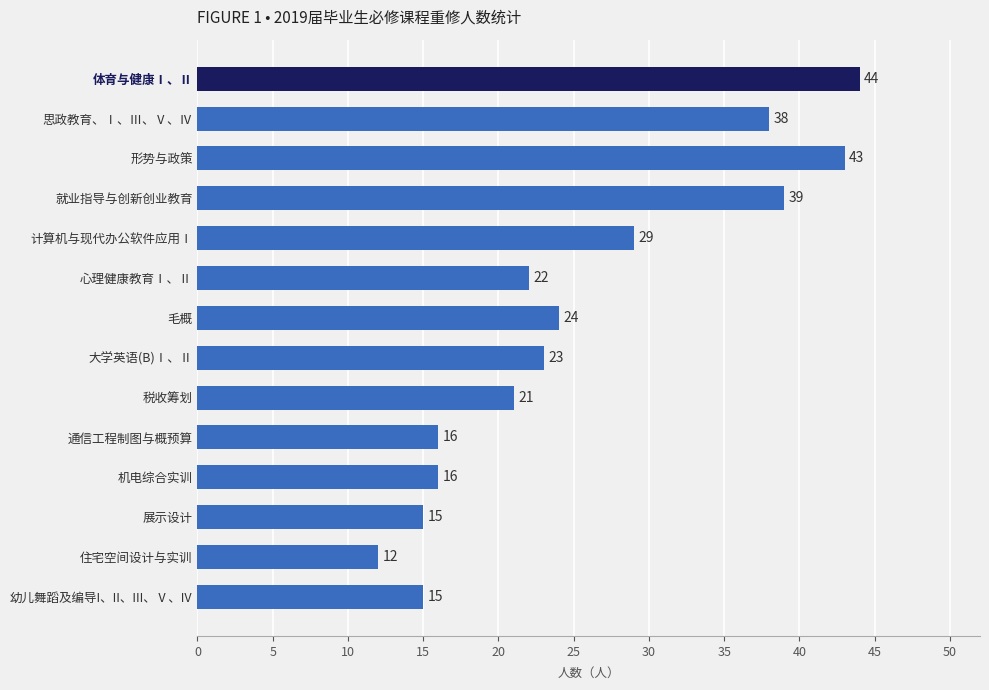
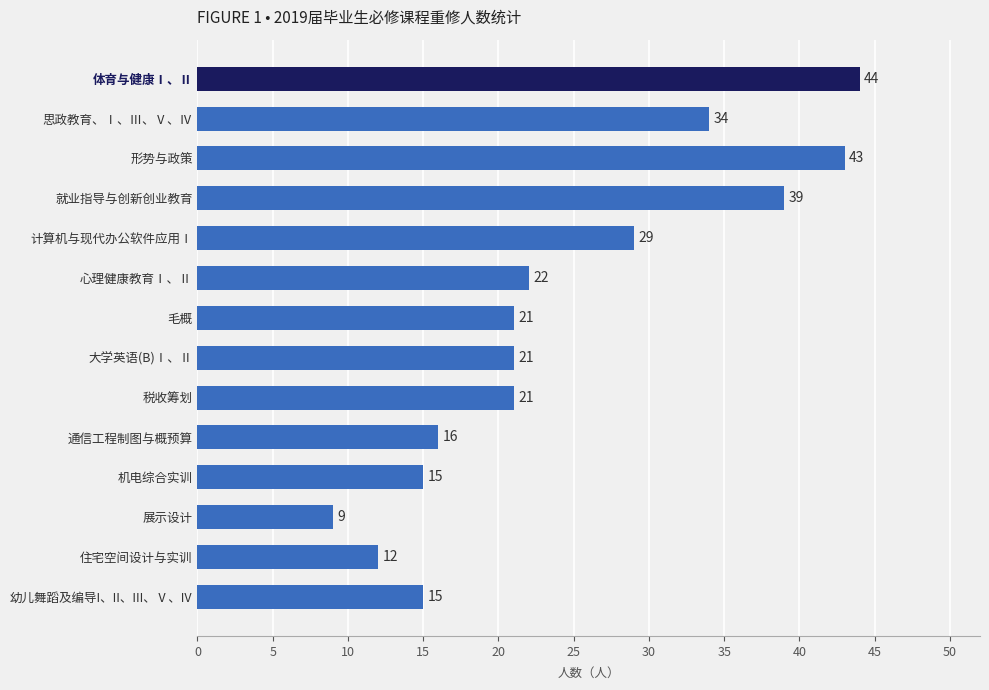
  {
    "体育与健康Ⅰ、Ⅱ": 44,
-   "思政教育、Ⅰ、Ⅲ、Ⅴ、Ⅳ": 38,
+   "思政教育、Ⅰ、Ⅲ、Ⅴ、Ⅳ": 34,
    "形势与政策": 43,
    "就业指导与创新创业教育": 39,
    "计算机与现代办公软件应用Ⅰ": 29,
    "心理健康教育Ⅰ、Ⅱ": 22,
-   "毛概": 24,
-   "大学英语(B)Ⅰ、Ⅱ": 23,
+   "毛概": 21,
+   "大学英语(B)Ⅰ、Ⅱ": 21,
    "税收筹划": 21,
    "通信工程制图与概预算": 16,
-   "机电综合实训": 16,
-   "展示设计": 15,
+   "机电综合实训": 15,
+   "展示设计": 9,
    "住宅空间设计与实训": 12,
    "幼儿舞蹈及编导I、II、III、Ⅴ、IV": 15
  }
